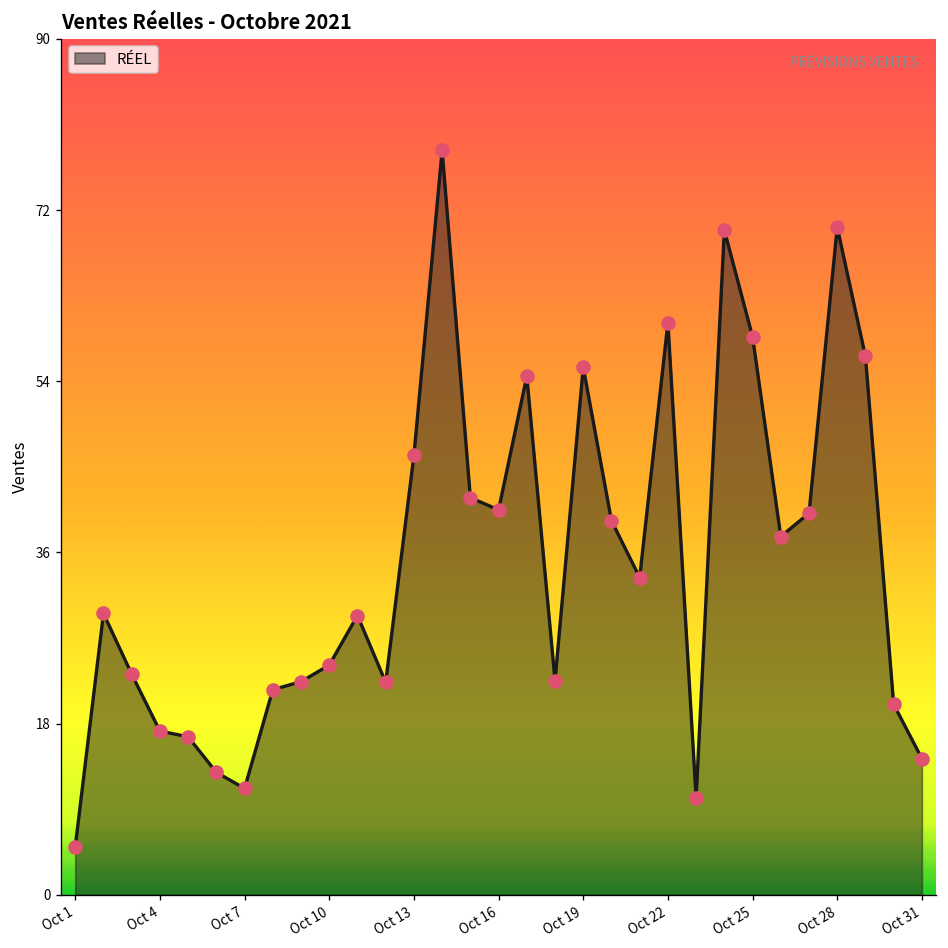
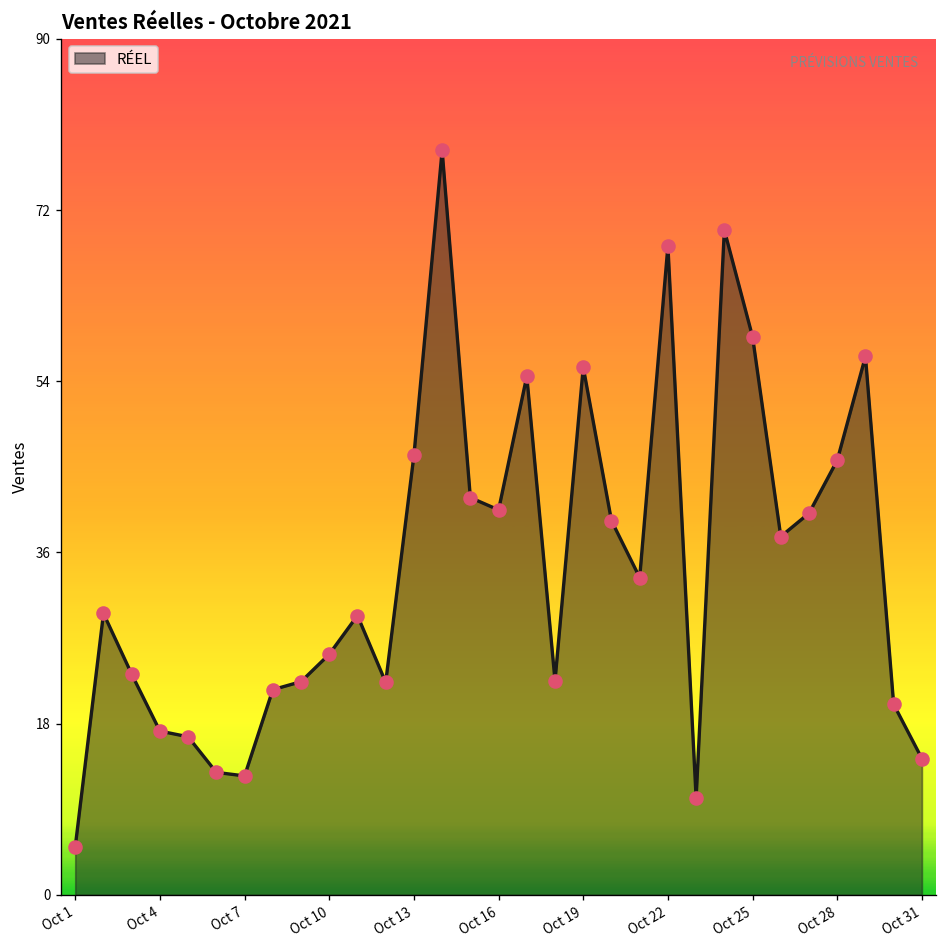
  {
    "Oct 1": 5,
    "Oct 4": 17,
-   "Oct 7": 11,
-   "Oct 10": 24,
+   "Oct 7": 12,
+   "Oct 10": 25,
    "Oct 13": 46,
    "Oct 16": 40,
    "Oct 19": 55,
-   "Oct 22": 60,
+   "Oct 22": 68,
    "Oct 25": 58,
-   "Oct 28": 70,
+   "Oct 28": 46,
    "Oct 31": 14
  }
